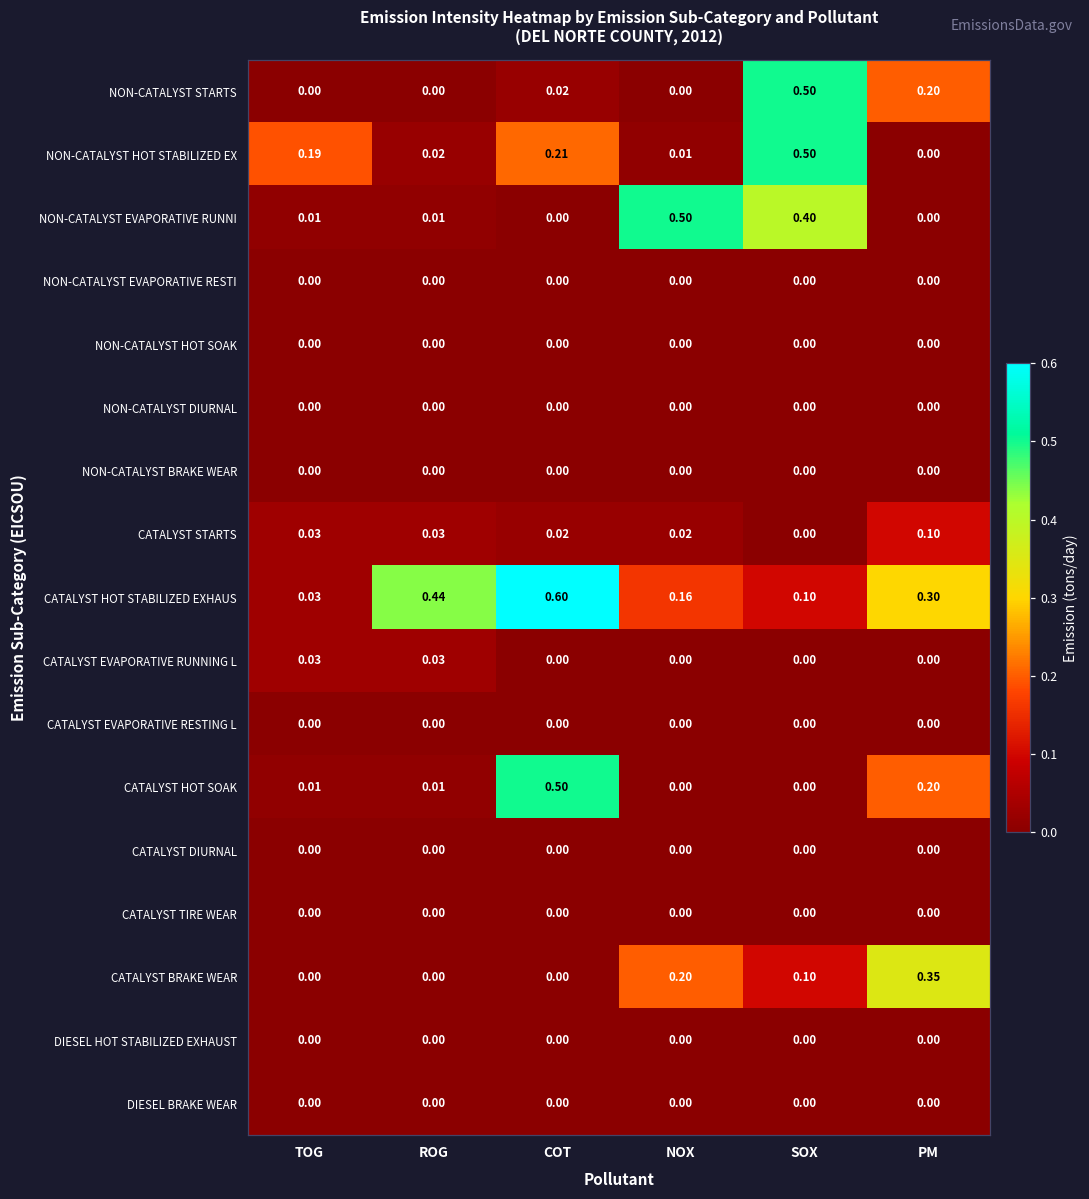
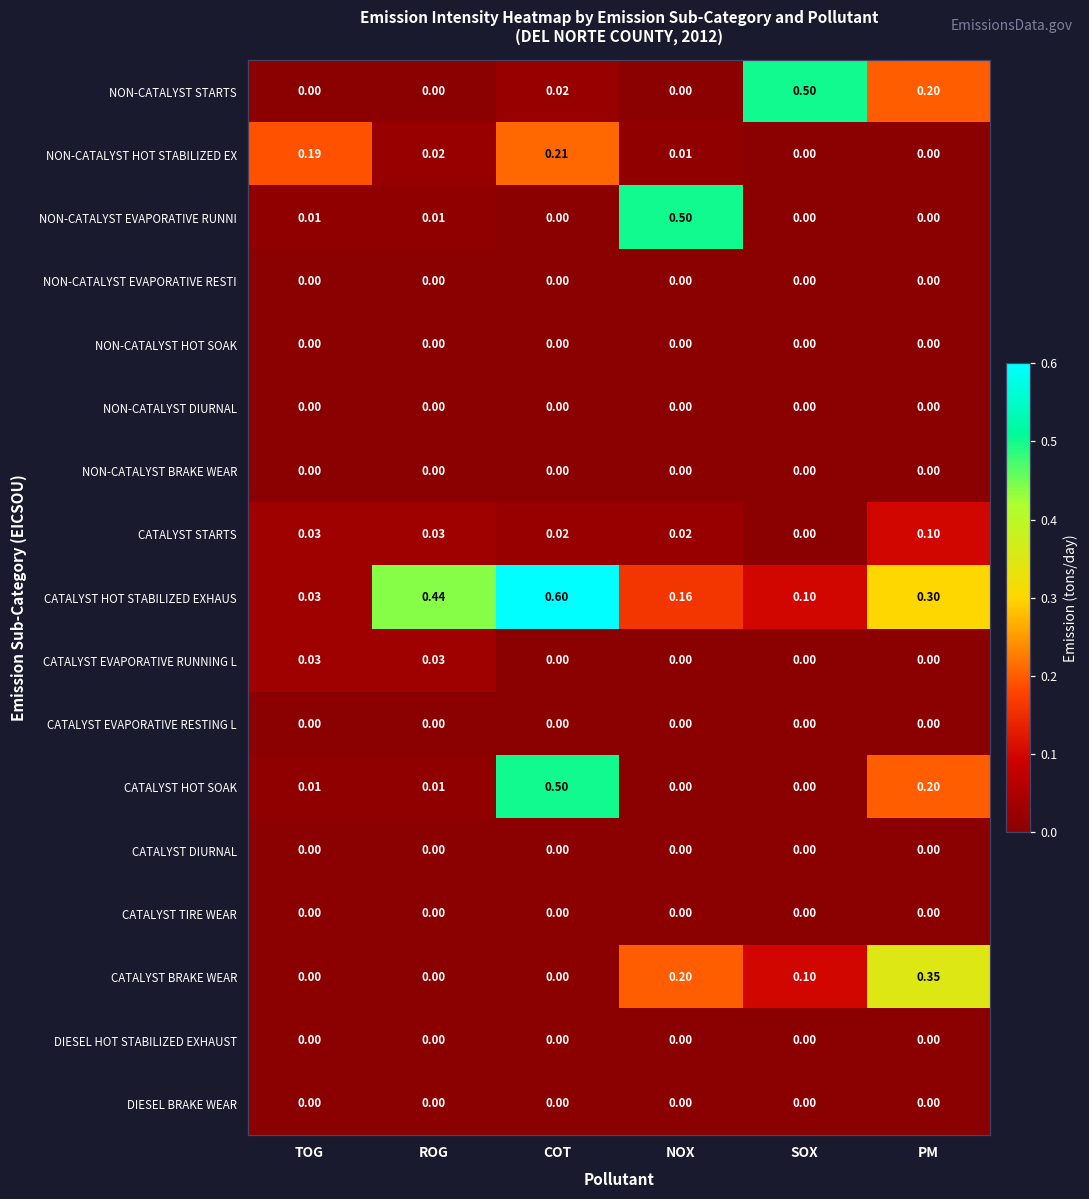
  {
    "NON-CATALYST STARTS": {
      "TOG": 0.00,
      "ROG": 0.00,
      "COT": 0.02,
      "NOX": 0.00,
      "SOX": 0.50,
      "PM": 0.20
    },
    "NON-CATALYST HOT STABILIZED EX": {
      "TOG": 0.19,
      "ROG": 0.02,
      "COT": 0.21,
      "NOX": 0.01,
-     "SOX": 0.50,
+     "SOX": 0.00,
      "PM": 0.00
    },
    "NON-CATALYST EVAPORATIVE RUNNI": {
      "TOG": 0.01,
      "ROG": 0.01,
      "COT": 0.00,
      "NOX": 0.50,
-     "SOX": 0.40,
+     "SOX": 0.00,
      "PM": 0.00
    },
    "NON-CATALYST EVAPORATIVE RESTI": {
      "TOG": 0.00,
      "ROG": 0.00,
      "COT": 0.00,
      "NOX": 0.00,
      "SOX": 0.00,
      "PM": 0.00
    },
    "NON-CATALYST HOT SOAK": {
      "TOG": 0.00,
      "ROG": 0.00,
      "COT": 0.00,
      "NOX": 0.00,
      "SOX": 0.00,
      "PM": 0.00
    },
    "NON-CATALYST DIURNAL": {
      "TOG": 0.00,
      "ROG": 0.00,
      "COT": 0.00,
      "NOX": 0.00,
      "SOX": 0.00,
      "PM": 0.00
    },
    "NON-CATALYST BRAKE WEAR": {
      "TOG": 0.00,
      "ROG": 0.00,
      "COT": 0.00,
      "NOX": 0.00,
      "SOX": 0.00,
      "PM": 0.00
    },
    "CATALYST STARTS": {
      "TOG": 0.03,
      "ROG": 0.03,
      "COT": 0.02,
      "NOX": 0.02,
      "SOX": 0.00,
      "PM": 0.10
    },
    "CATALYST HOT STABILIZED EXHAUS": {
      "TOG": 0.03,
      "ROG": 0.44,
      "COT": 0.60,
      "NOX": 0.16,
      "SOX": 0.10,
      "PM": 0.30
    },
    "CATALYST EVAPORATIVE RUNNING L": {
      "TOG": 0.03,
      "ROG": 0.03,
      "COT": 0.00,
      "NOX": 0.00,
      "SOX": 0.00,
      "PM": 0.00
    },
    "CATALYST EVAPORATIVE RESTING L": {
      "TOG": 0.00,
      "ROG": 0.00,
      "COT": 0.00,
      "NOX": 0.00,
      "SOX": 0.00,
      "PM": 0.00
    },
    "CATALYST HOT SOAK": {
      "TOG": 0.01,
      "ROG": 0.01,
      "COT": 0.50,
      "NOX": 0.00,
      "SOX": 0.00,
      "PM": 0.20
    },
    "CATALYST DIURNAL": {
      "TOG": 0.00,
      "ROG": 0.00,
      "COT": 0.00,
      "NOX": 0.00,
      "SOX": 0.00,
      "PM": 0.00
    },
    "CATALYST TIRE WEAR": {
      "TOG": 0.00,
      "ROG": 0.00,
      "COT": 0.00,
      "NOX": 0.00,
      "SOX": 0.00,
      "PM": 0.00
    },
    "CATALYST BRAKE WEAR": {
      "TOG": 0.00,
      "ROG": 0.00,
      "COT": 0.00,
      "NOX": 0.20,
      "SOX": 0.10,
      "PM": 0.35
    },
    "DIESEL HOT STABILIZED EXHAUST": {
      "TOG": 0.00,
      "ROG": 0.00,
      "COT": 0.00,
      "NOX": 0.00,
      "SOX": 0.00,
      "PM": 0.00
    },
    "DIESEL BRAKE WEAR": {
      "TOG": 0.00,
      "ROG": 0.00,
      "COT": 0.00,
      "NOX": 0.00,
      "SOX": 0.00,
      "PM": 0.00
    }
  }
